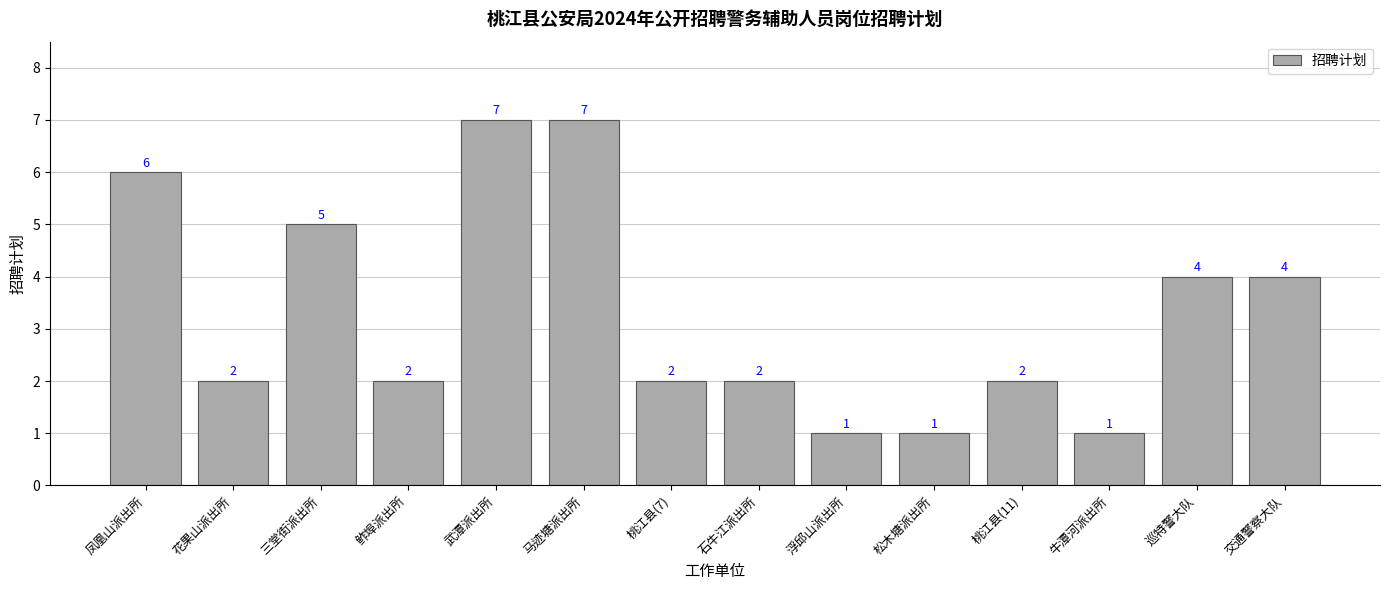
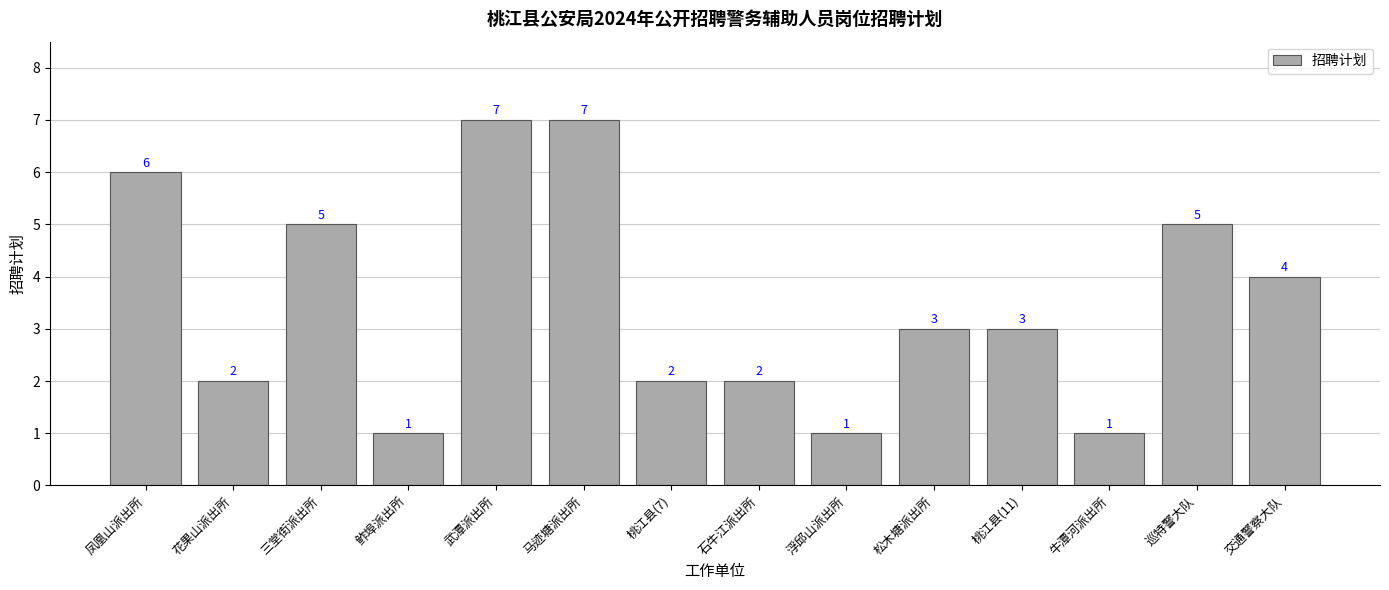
  {
    "凤凰山派出所": 6,
    "花果山派出所": 2,
    "三堂街派出所": 5,
-   "鲊埠派出所": 2,
+   "鲊埠派出所": 1,
    "武潭派出所": 7,
    "马迹塘派出所": 7,
    "桃江县(7)": 2,
    "石牛江派出所": 2,
    "浮邱山派出所": 1,
-   "松木塘派出所": 1,
-   "桃江县(11)": 2,
+   "松木塘派出所": 3,
+   "桃江县(11)": 3,
    "牛潭河派出所": 1,
-   "巡特警大队": 4,
+   "巡特警大队": 5,
    "交通警察大队": 4
  }
